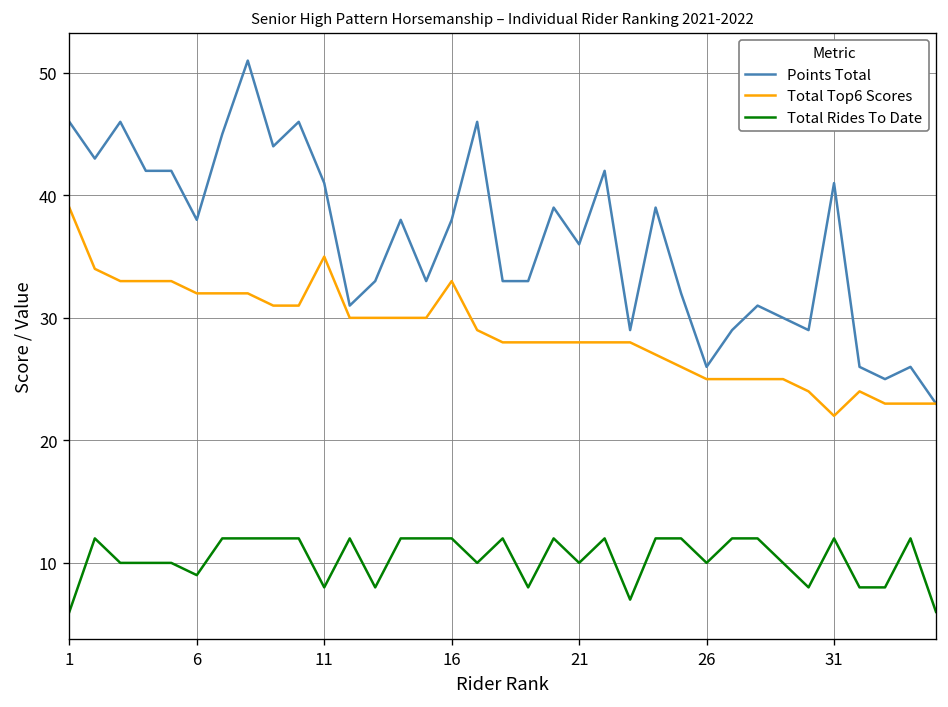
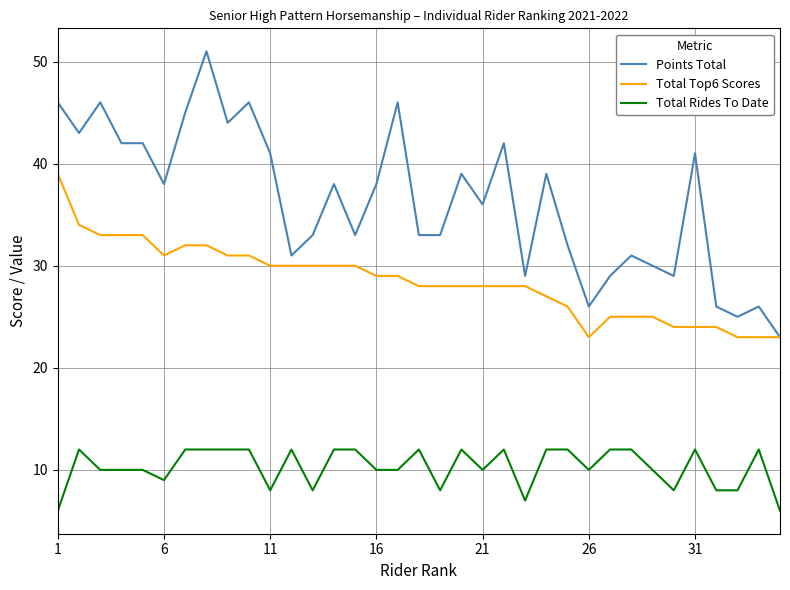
  {
    "Points Total": {
      "1": 46,
      "6": 38,
      "11": 41,
      "16": 38,
      "21": 36,
      "26": 26,
      "31": 41
    },
    "Total Top6 Scores": {
      "1": 39,
-     "6": 32,
-     "11": 35,
-     "16": 33,
+     "6": 31,
+     "11": 30,
+     "16": 29,
      "21": 28,
-     "26": 25,
-     "31": 22
+     "26": 23,
+     "31": 24
    },
    "Total Rides To Date": {
      "1": 6,
      "6": 9,
      "11": 8,
-     "16": 12,
+     "16": 10,
      "21": 10,
      "26": 10,
      "31": 12
    }
  }
